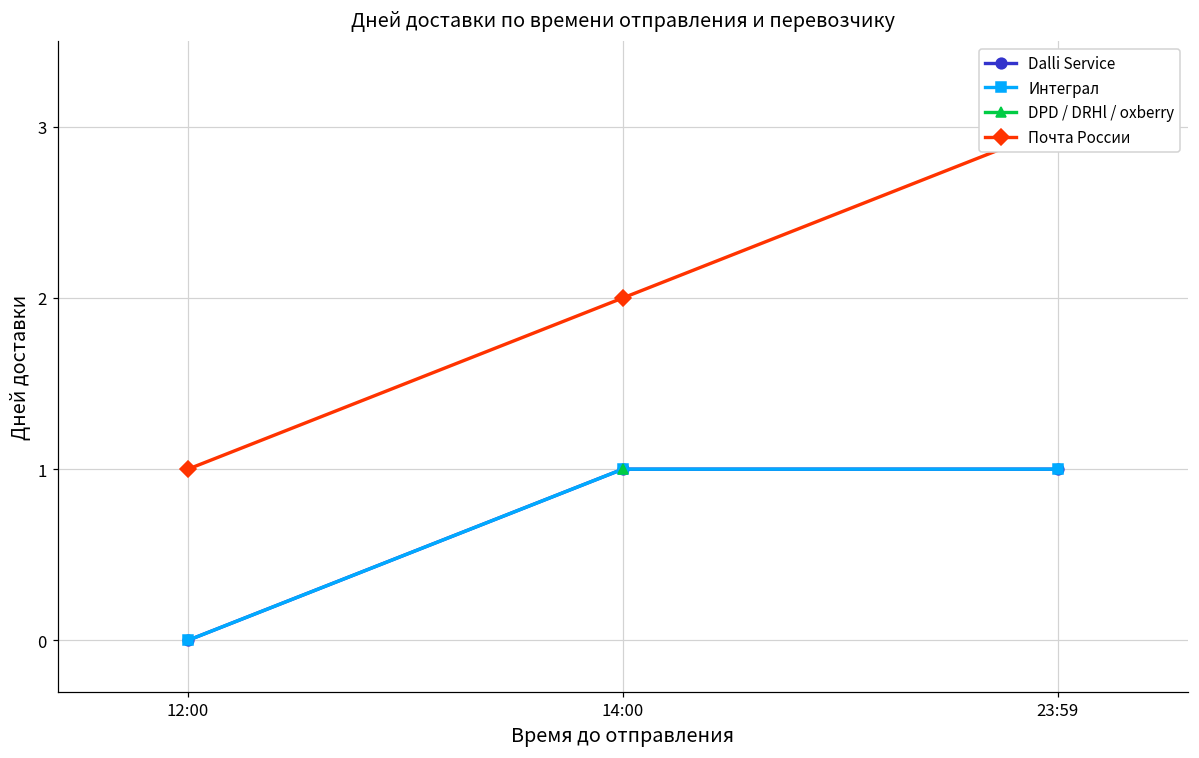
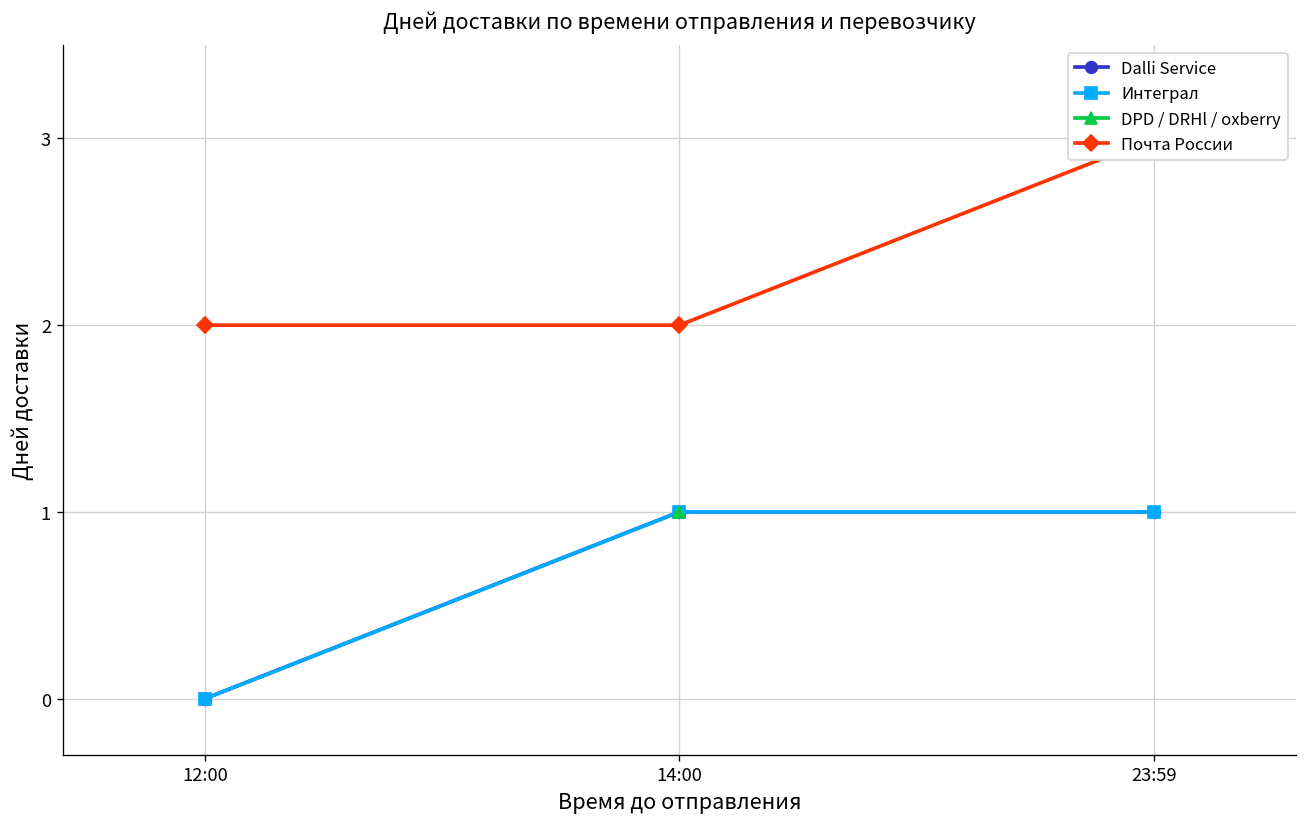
  {
    "Интеграл": {
      "12:00": 0,
      "23:59": 1
    },
    "Почта России": {
-     "12:00": 1,
+     "12:00": 2,
      "14:00": 2
    }
  }
